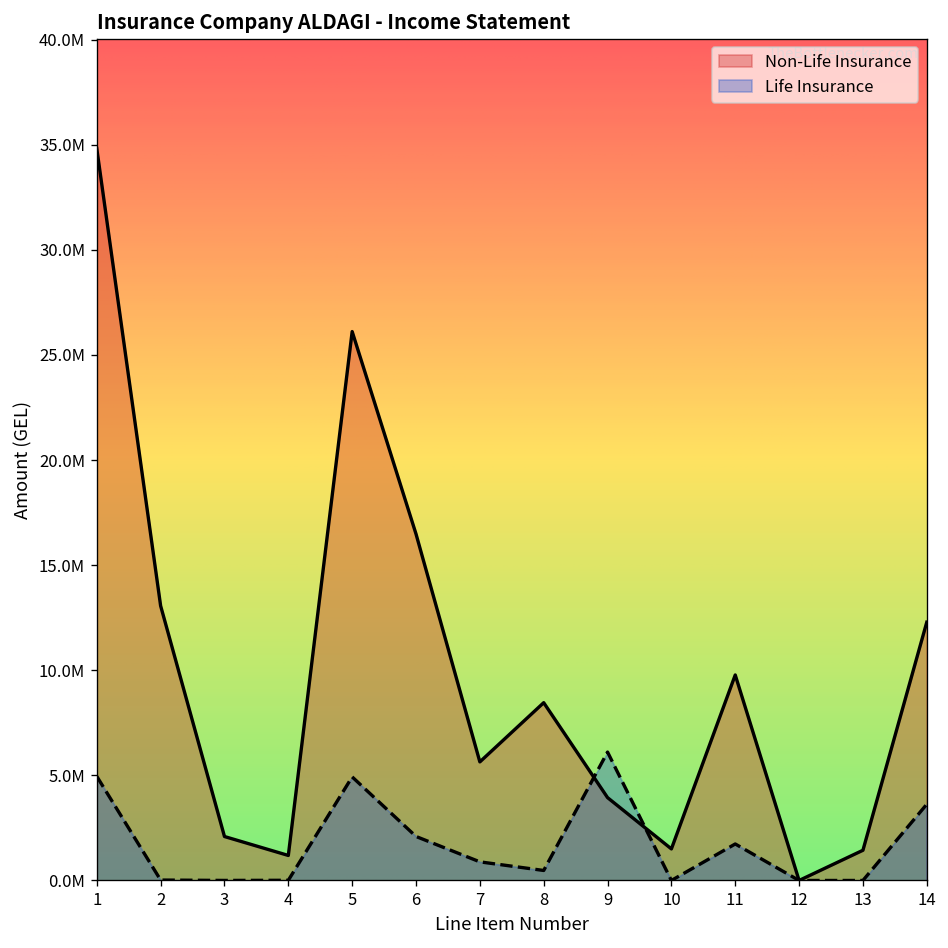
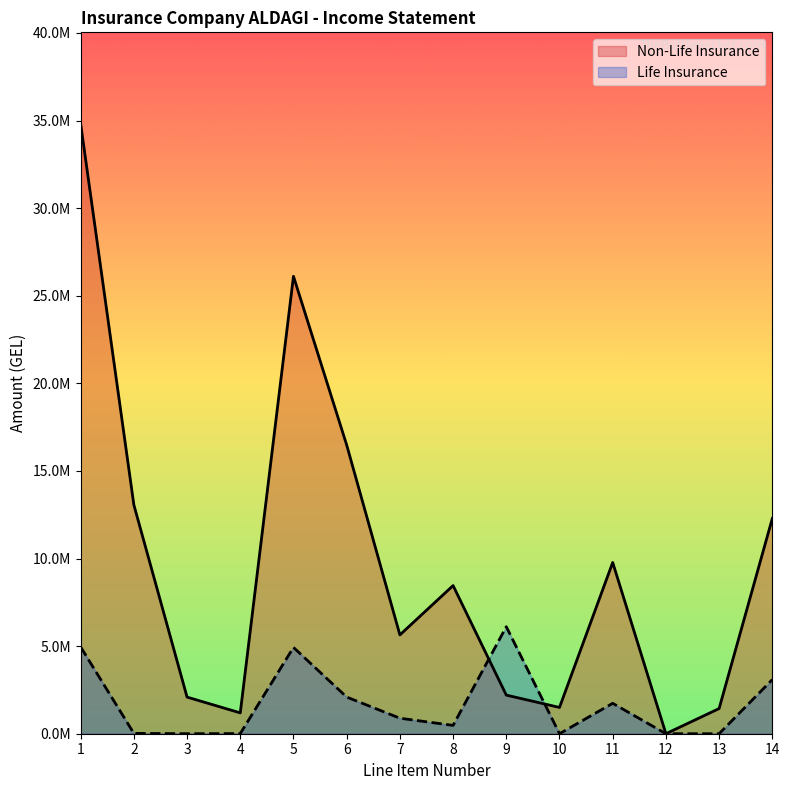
  {
    "Non-Life Insurance": {
      "1": 34800000,
      "2": 13100000,
      "3": 2100000,
      "4": 1200000,
      "5": 26100000,
      "6": 16500000,
      "7": 5600000,
      "8": 8500000,
-     "9": 3900000,
+     "9": 2200000,
      "10": 1500000,
      "11": 9800000,
      "13": 1400000,
      "14": 12300000
    },
    "Life Insurance": {
      "1": 5000000,
      "2": 0,
      "3": 0,
      "4": 0,
      "5": 4900000,
      "6": 2100000,
      "7": 900000,
      "8": 500000,
      "9": 6100000,
      "10": 0,
      "11": 1700000,
      "13": 0,
-     "14": 3600000
+     "14": 3100000
    }
  }
